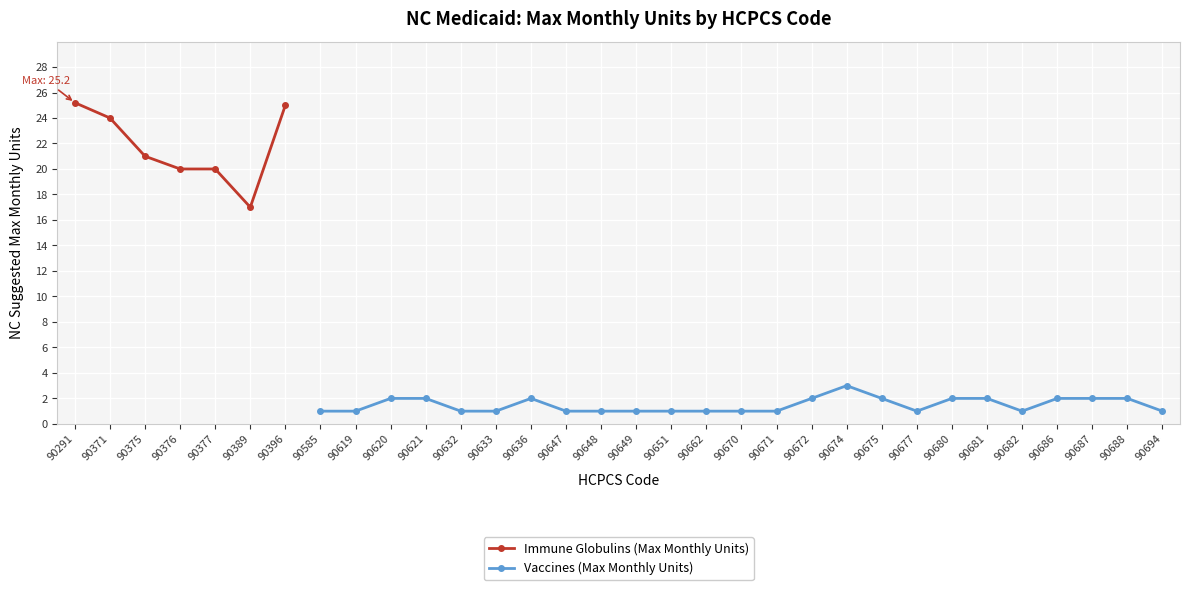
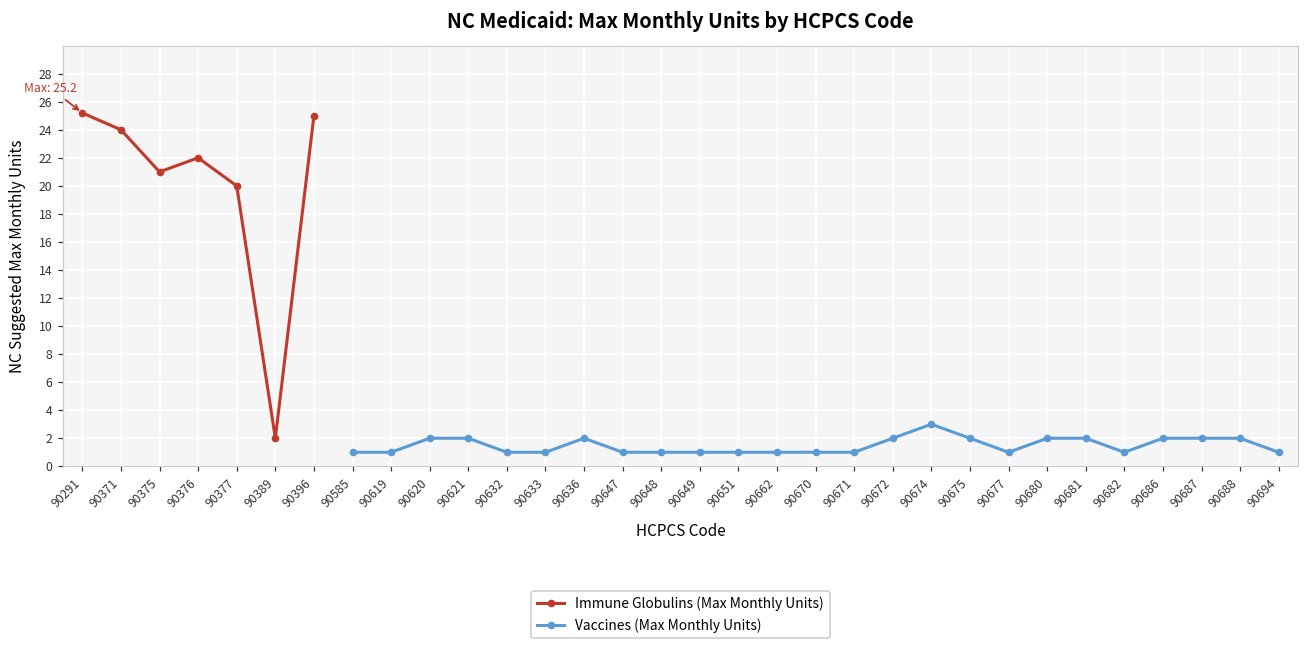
  {
    "Immune Globulins (Max Monthly Units)": {
      "90371": 24,
      "90375": 21,
-     "90376": 20,
+     "90376": 22,
      "90377": 20,
-     "90389": 17,
+     "90389": 2,
      "90396": 25
    },
    "Vaccines (Max Monthly Units)": {
      "90585": 1,
      "90619": 1,
      "90620": 2,
      "90621": 2,
      "90632": 1,
      "90633": 1,
      "90636": 2,
      "90647": 1,
      "90648": 1,
      "90649": 1,
      "90651": 1,
      "90662": 1,
      "90670": 1,
      "90671": 1,
      "90672": 2,
      "90674": 3,
      "90675": 2,
      "90677": 1,
      "90680": 2,
      "90681": 2,
      "90682": 1,
      "90686": 2,
      "90687": 2,
      "90688": 2,
      "90694": 1
    }
  }
